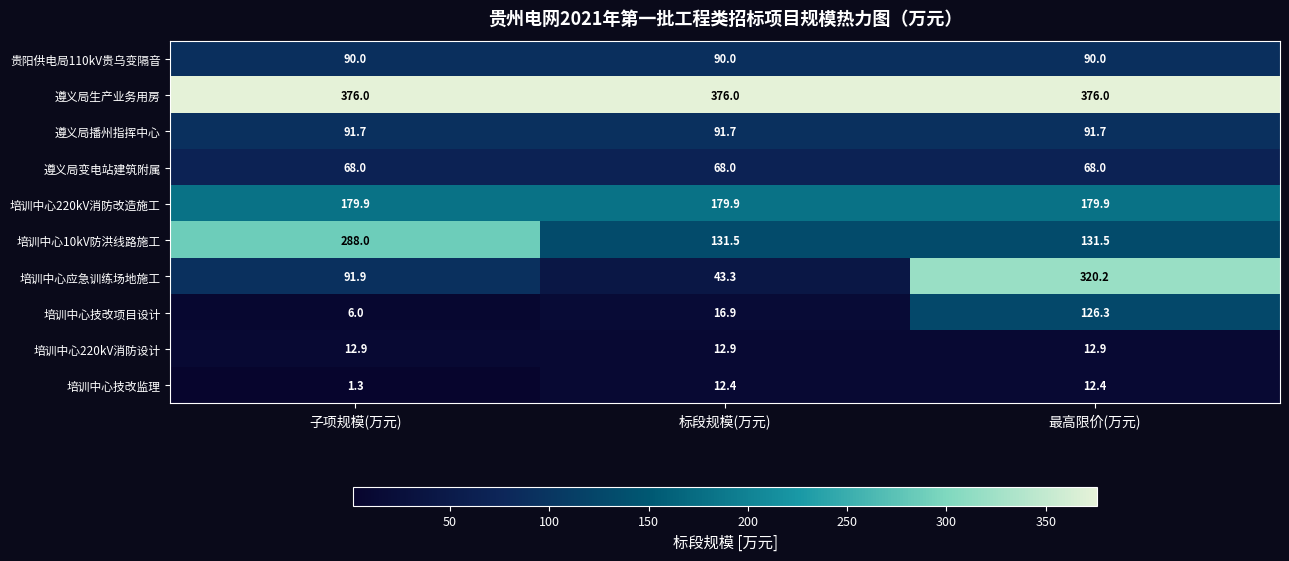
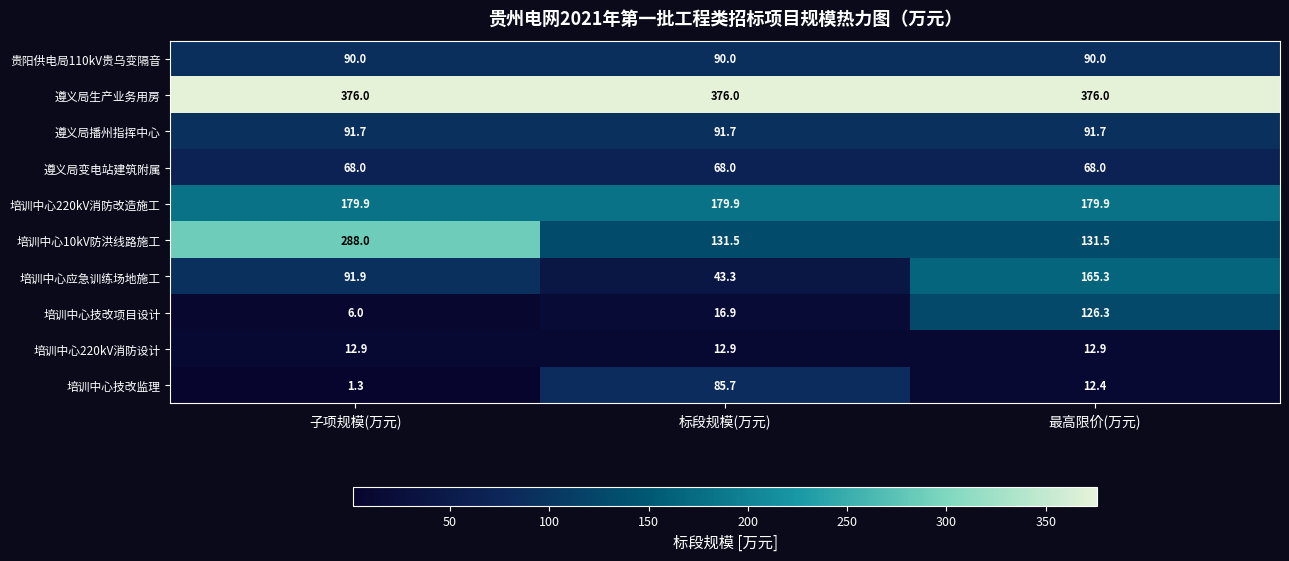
  {
    "贵阳供电局110kV贵乌变隔音": {
      "子项规模(万元)": 90.0,
      "标段规模(万元)": 90.0,
      "最高限价(万元)": 90.0
    },
    "遵义局生产业务用房": {
      "子项规模(万元)": 376.0,
      "标段规模(万元)": 376.0,
      "最高限价(万元)": 376.0
    },
    "遵义局播州指挥中心": {
      "子项规模(万元)": 91.7,
      "标段规模(万元)": 91.7,
      "最高限价(万元)": 91.7
    },
    "遵义局变电站建筑附属": {
      "子项规模(万元)": 68.0,
      "标段规模(万元)": 68.0,
      "最高限价(万元)": 68.0
    },
    "培训中心220kV消防改造施工": {
      "子项规模(万元)": 179.9,
      "标段规模(万元)": 179.9,
      "最高限价(万元)": 179.9
    },
    "培训中心10kV防洪线路施工": {
      "子项规模(万元)": 288.0,
      "标段规模(万元)": 131.5,
      "最高限价(万元)": 131.5
    },
    "培训中心应急训练场地施工": {
      "子项规模(万元)": 91.9,
      "标段规模(万元)": 43.3,
-     "最高限价(万元)": 320.2
+     "最高限价(万元)": 165.3
    },
    "培训中心技改项目设计": {
      "子项规模(万元)": 6.0,
      "标段规模(万元)": 16.9,
      "最高限价(万元)": 126.3
    },
    "培训中心220kV消防设计": {
      "子项规模(万元)": 12.9,
      "标段规模(万元)": 12.9,
      "最高限价(万元)": 12.9
    },
    "培训中心技改监理": {
      "子项规模(万元)": 1.3,
-     "标段规模(万元)": 12.4,
+     "标段规模(万元)": 85.7,
      "最高限价(万元)": 12.4
    }
  }
